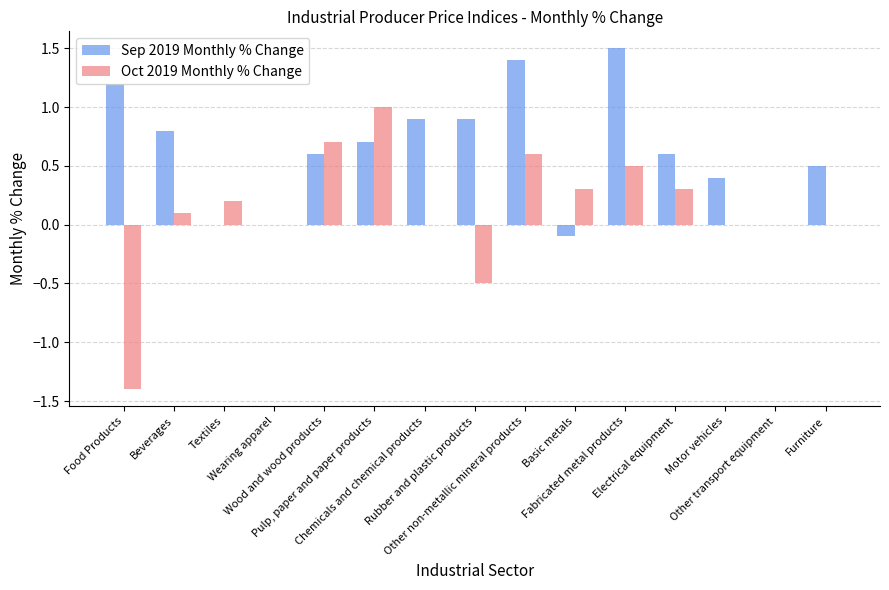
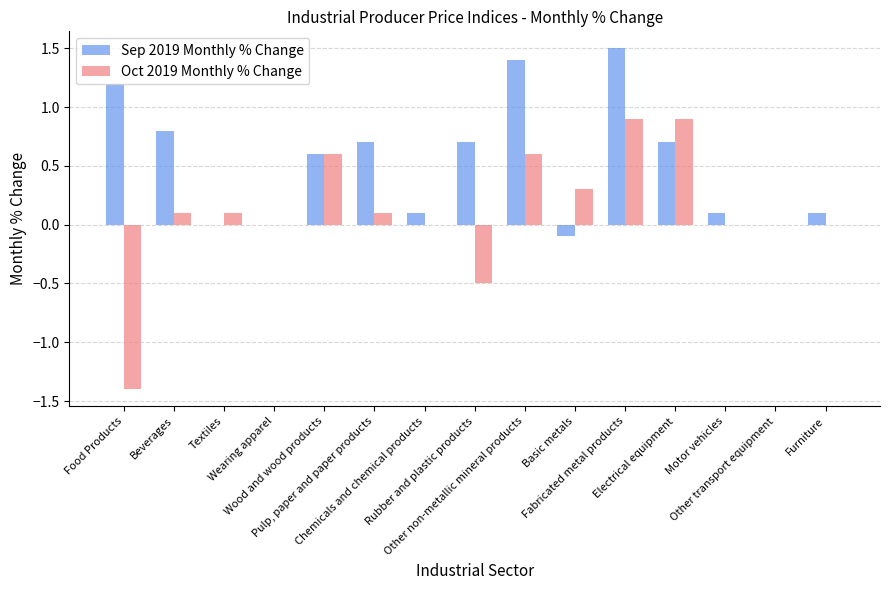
  {
    "Sep 2019 Monthly % Change": {
      "Beverages": 0.8,
      "Textiles": 0.0,
      "Wearing apparel": 0.0,
      "Wood and wood products": 0.6,
      "Pulp, paper and paper products": 0.7,
-     "Chemicals and chemical products": 0.9,
-     "Rubber and plastic products": 0.9,
+     "Chemicals and chemical products": 0.1,
+     "Rubber and plastic products": 0.7,
      "Other non-metallic mineral products": 1.4,
      "Basic metals": -0.1,
      "Fabricated metal products": 1.5,
-     "Electrical equipment": 0.6,
-     "Motor vehicles": 0.4,
+     "Electrical equipment": 0.7,
+     "Motor vehicles": 0.1,
      "Other transport equipment": 0.0,
-     "Furniture": 0.5
+     "Furniture": 0.1
    },
    "Oct 2019 Monthly % Change": {
      "Food Products": -1.4,
      "Beverages": 0.1,
-     "Textiles": 0.2,
+     "Textiles": 0.1,
      "Wearing apparel": 0.0,
-     "Wood and wood products": 0.7,
-     "Pulp, paper and paper products": 1.0,
+     "Wood and wood products": 0.6,
+     "Pulp, paper and paper products": 0.1,
      "Chemicals and chemical products": 0.0,
      "Rubber and plastic products": -0.5,
      "Other non-metallic mineral products": 0.6,
      "Basic metals": 0.3,
-     "Fabricated metal products": 0.5,
-     "Electrical equipment": 0.3,
+     "Fabricated metal products": 0.9,
+     "Electrical equipment": 0.9,
      "Motor vehicles": 0.0,
      "Other transport equipment": 0.0,
      "Furniture": 0.0
    }
  }
